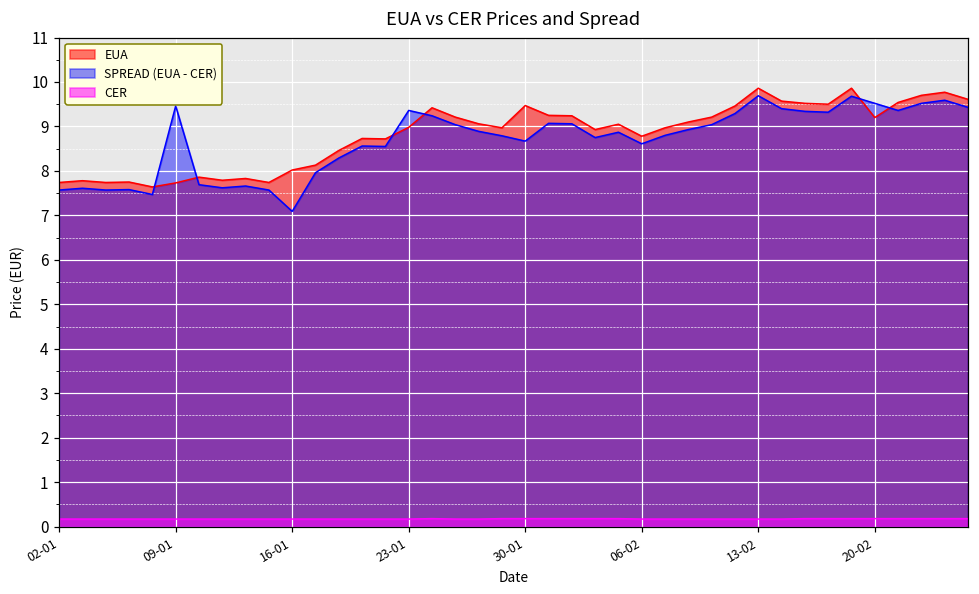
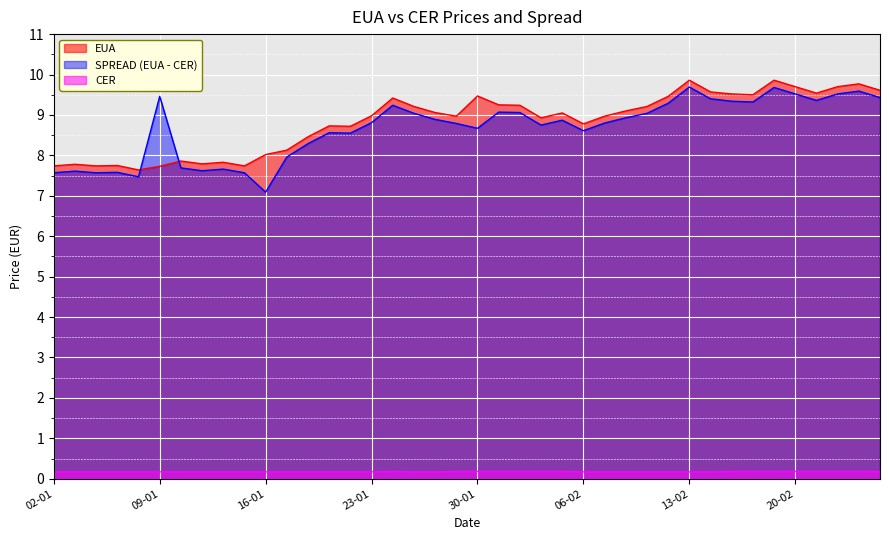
  {
    "EUA": {
      "02-01": 7.7,
      "09-01": 7.7,
      "16-01": 8.0,
      "23-01": 9.0,
      "30-01": 9.5,
      "06-02": 8.8,
      "13-02": 9.9,
-     "20-02": 9.2
+     "20-02": 9.7
    },
    "SPREAD (EUA - CER)": {
      "02-01": 7.6,
      "09-01": 9.5,
      "16-01": 7.1,
-     "23-01": 9.4,
+     "23-01": 8.8,
      "30-01": 8.7,
      "06-02": 8.6,
      "13-02": 9.7,
      "20-02": 9.5
    },
    "CER": {
      "02-01": 0.2,
      "09-01": 0.2,
      "16-01": 0.2,
      "23-01": 0.2,
      "30-01": 0.2,
      "06-02": 0.2,
      "13-02": 0.2,
      "20-02": 0.2
    }
  }
